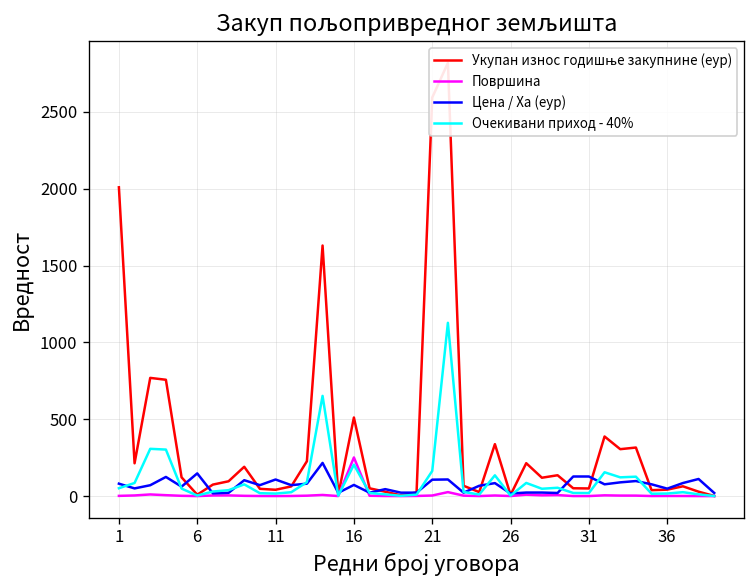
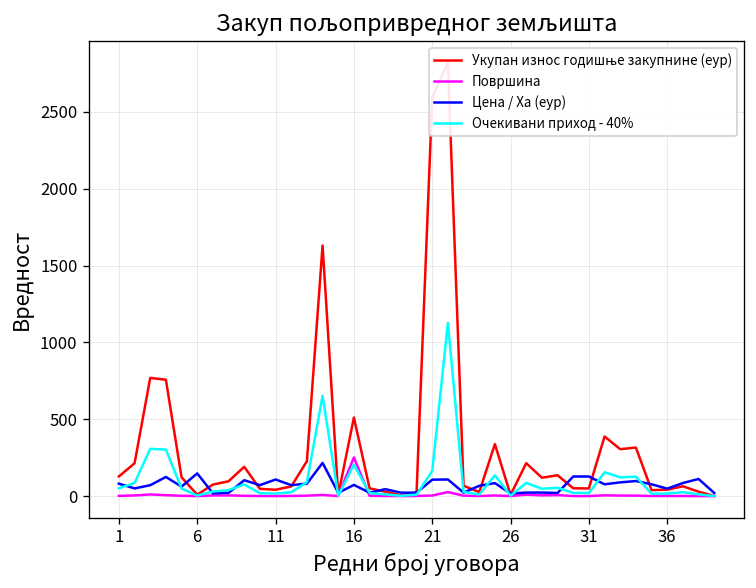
  {
    "Укупан износ годишње закупнине (еур)": {
-     "1": 2010,
+     "1": 130,
      "11": 40,
      "16": 510,
      "31": 50
    },
    "Површина": {
      "1": 0,
      "16": 250,
      "21": 0
    },
    "Цена / Ха (еур)": {
      "1": 80,
      "6": 150,
      "11": 110,
      "16": 70,
      "21": 110,
      "31": 130
    },
    "Очекивани приход - 40%": {
      "1": 50,
      "16": 200,
      "21": 160
    }
  }
